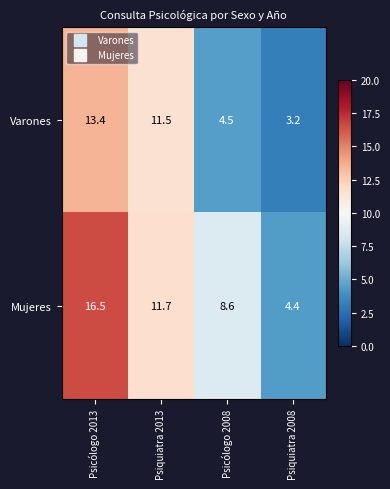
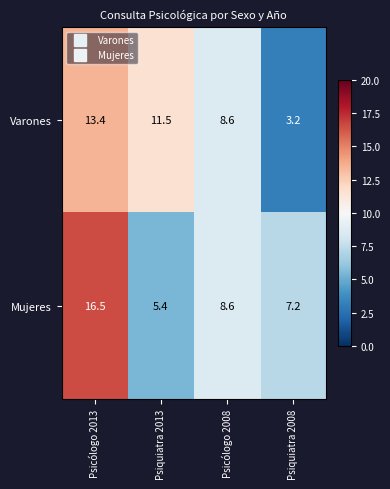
  {
    "Varones": {
      "Psicólogo 2013": 13.4,
      "Psiquiatra 2013": 11.5,
-     "Psicólogo 2008": 4.5,
+     "Psicólogo 2008": 8.6,
      "Psiquiatra 2008": 3.2
    },
    "Mujeres": {
      "Psicólogo 2013": 16.5,
-     "Psiquiatra 2013": 11.7,
+     "Psiquiatra 2013": 5.4,
      "Psicólogo 2008": 8.6,
-     "Psiquiatra 2008": 4.4
+     "Psiquiatra 2008": 7.2
    }
  }
